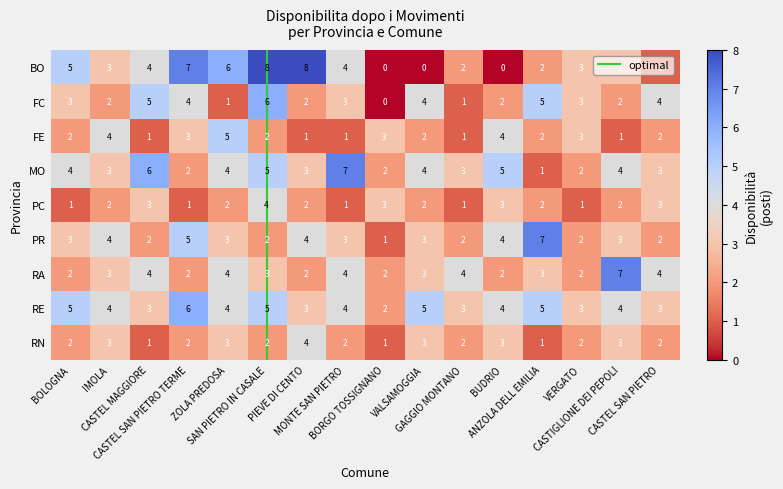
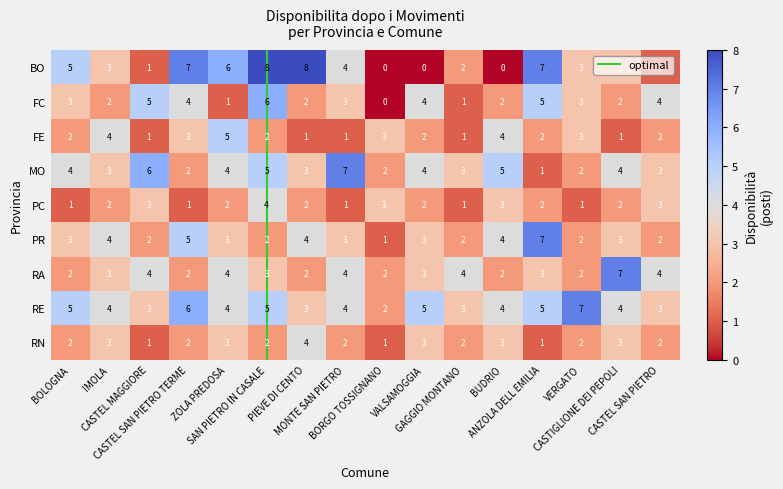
  {
    "BO": {
      "BOLOGNA": 5,
      "IMOLA": 3,
-     "CASTEL MAGGIORE": 4,
+     "CASTEL MAGGIORE": 1,
      "CASTEL SAN PIETRO TERME": 7,
      "ZOLA PREDOSA": 6,
      "SAN PIETRO IN CASALE": 8,
      "PIEVE DI CENTO": 8,
      "MONTE SAN PIETRO": 4,
      "BORGO TOSSIGNANO": 0,
      "VALSAMOGGIA": 0,
      "GAGGIO MONTANO": 2,
      "BUDRIO": 0,
-     "ANZOLA DELL EMILIA": 2,
+     "ANZOLA DELL EMILIA": 7,
      "VERGATO": 3
    },
    "FC": {
      "BOLOGNA": 3,
      "IMOLA": 2,
      "CASTEL MAGGIORE": 5,
      "CASTEL SAN PIETRO TERME": 4,
      "ZOLA PREDOSA": 1,
      "SAN PIETRO IN CASALE": 6,
      "PIEVE DI CENTO": 2,
      "MONTE SAN PIETRO": 3,
      "BORGO TOSSIGNANO": 0,
      "VALSAMOGGIA": 4,
      "GAGGIO MONTANO": 1,
      "BUDRIO": 2,
      "ANZOLA DELL EMILIA": 5,
      "VERGATO": 3,
      "CASTIGLIONE DEI PEPOLI": 2,
      "CASTEL SAN PIETRO": 4
    },
    "FE": {
      "BOLOGNA": 2,
      "IMOLA": 4,
      "CASTEL MAGGIORE": 1,
      "CASTEL SAN PIETRO TERME": 3,
      "ZOLA PREDOSA": 5,
      "SAN PIETRO IN CASALE": 2,
      "PIEVE DI CENTO": 1,
      "MONTE SAN PIETRO": 1,
      "BORGO TOSSIGNANO": 3,
      "VALSAMOGGIA": 2,
      "GAGGIO MONTANO": 1,
      "BUDRIO": 4,
      "ANZOLA DELL EMILIA": 2,
      "VERGATO": 3,
      "CASTIGLIONE DEI PEPOLI": 1,
      "CASTEL SAN PIETRO": 2
    },
    "MO": {
      "BOLOGNA": 4,
      "IMOLA": 3,
      "CASTEL MAGGIORE": 6,
      "CASTEL SAN PIETRO TERME": 2,
      "ZOLA PREDOSA": 4,
      "SAN PIETRO IN CASALE": 5,
      "PIEVE DI CENTO": 3,
      "MONTE SAN PIETRO": 7,
      "BORGO TOSSIGNANO": 2,
      "VALSAMOGGIA": 4,
      "GAGGIO MONTANO": 3,
      "BUDRIO": 5,
      "ANZOLA DELL EMILIA": 1,
      "VERGATO": 2,
      "CASTIGLIONE DEI PEPOLI": 4,
      "CASTEL SAN PIETRO": 3
    },
    "PC": {
      "BOLOGNA": 1,
      "IMOLA": 2,
      "CASTEL MAGGIORE": 3,
      "CASTEL SAN PIETRO TERME": 1,
      "ZOLA PREDOSA": 2,
      "SAN PIETRO IN CASALE": 4,
      "PIEVE DI CENTO": 2,
      "MONTE SAN PIETRO": 1,
      "BORGO TOSSIGNANO": 3,
      "VALSAMOGGIA": 2,
      "GAGGIO MONTANO": 1,
      "BUDRIO": 3,
      "ANZOLA DELL EMILIA": 2,
      "VERGATO": 1,
      "CASTIGLIONE DEI PEPOLI": 2,
      "CASTEL SAN PIETRO": 3
    },
    "PR": {
      "BOLOGNA": 3,
      "IMOLA": 4,
      "CASTEL MAGGIORE": 2,
      "CASTEL SAN PIETRO TERME": 5,
      "ZOLA PREDOSA": 3,
      "SAN PIETRO IN CASALE": 2,
      "PIEVE DI CENTO": 4,
      "MONTE SAN PIETRO": 3,
      "BORGO TOSSIGNANO": 1,
      "VALSAMOGGIA": 3,
      "GAGGIO MONTANO": 2,
      "BUDRIO": 4,
      "ANZOLA DELL EMILIA": 7,
      "VERGATO": 2,
      "CASTIGLIONE DEI PEPOLI": 3,
      "CASTEL SAN PIETRO": 2
    },
    "RA": {
      "BOLOGNA": 2,
      "IMOLA": 3,
      "CASTEL MAGGIORE": 4,
      "CASTEL SAN PIETRO TERME": 2,
      "ZOLA PREDOSA": 4,
      "SAN PIETRO IN CASALE": 3,
      "PIEVE DI CENTO": 2,
      "MONTE SAN PIETRO": 4,
      "BORGO TOSSIGNANO": 2,
      "VALSAMOGGIA": 3,
      "GAGGIO MONTANO": 4,
      "BUDRIO": 2,
      "ANZOLA DELL EMILIA": 3,
      "VERGATO": 2,
      "CASTIGLIONE DEI PEPOLI": 7,
      "CASTEL SAN PIETRO": 4
    },
    "RE": {
      "BOLOGNA": 5,
      "IMOLA": 4,
      "CASTEL MAGGIORE": 3,
      "CASTEL SAN PIETRO TERME": 6,
      "ZOLA PREDOSA": 4,
      "SAN PIETRO IN CASALE": 5,
      "PIEVE DI CENTO": 3,
      "MONTE SAN PIETRO": 4,
      "BORGO TOSSIGNANO": 2,
      "VALSAMOGGIA": 5,
      "GAGGIO MONTANO": 3,
      "BUDRIO": 4,
      "ANZOLA DELL EMILIA": 5,
-     "VERGATO": 3,
+     "VERGATO": 7,
      "CASTIGLIONE DEI PEPOLI": 4,
      "CASTEL SAN PIETRO": 3
    },
    "RN": {
      "BOLOGNA": 2,
      "IMOLA": 3,
      "CASTEL MAGGIORE": 1,
      "CASTEL SAN PIETRO TERME": 2,
      "ZOLA PREDOSA": 3,
      "SAN PIETRO IN CASALE": 2,
      "PIEVE DI CENTO": 4,
      "MONTE SAN PIETRO": 2,
      "BORGO TOSSIGNANO": 1,
      "VALSAMOGGIA": 3,
      "GAGGIO MONTANO": 2,
      "BUDRIO": 3,
      "ANZOLA DELL EMILIA": 1,
      "VERGATO": 2,
      "CASTIGLIONE DEI PEPOLI": 3,
      "CASTEL SAN PIETRO": 2
    }
  }
